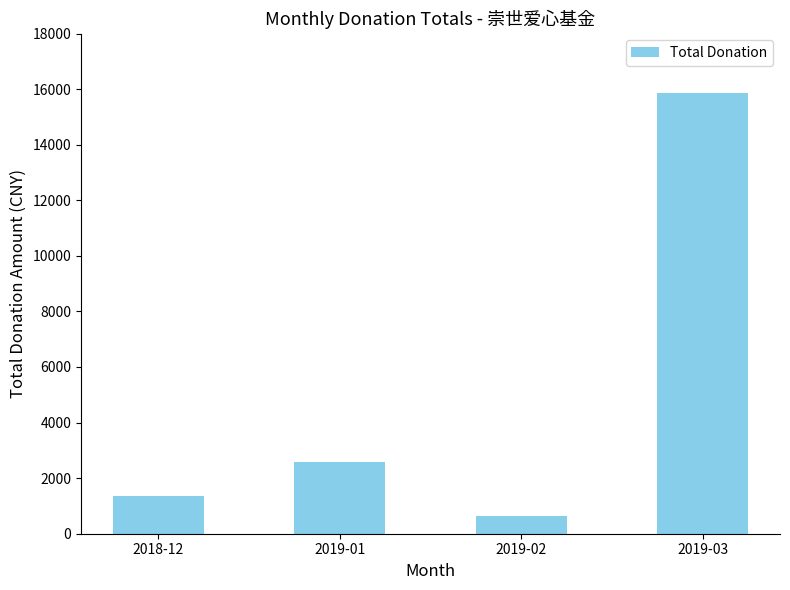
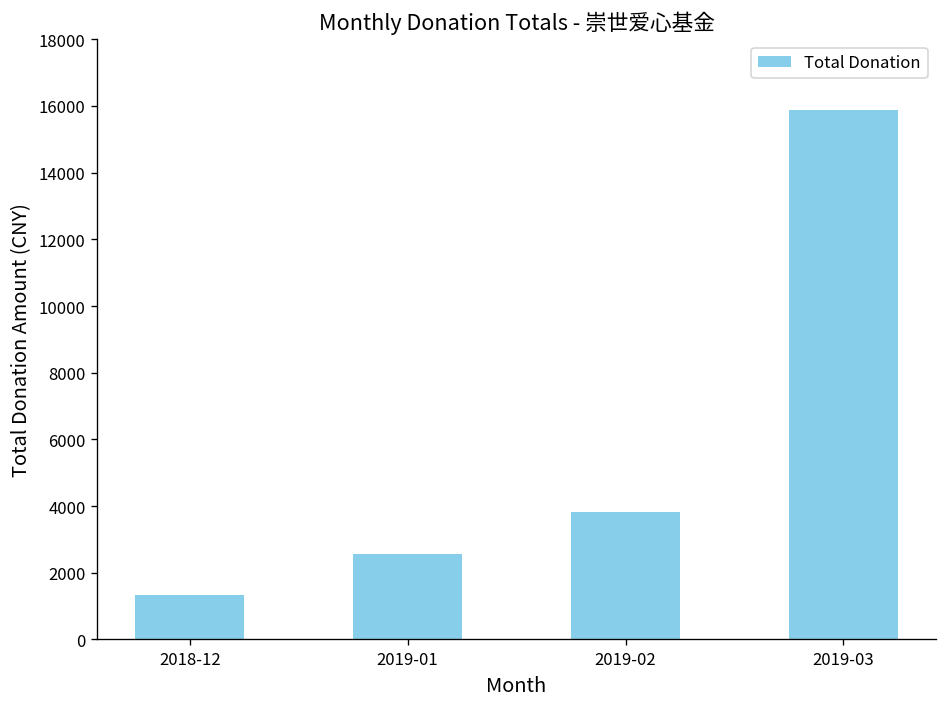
  {
    "2018-12": 1300,
    "2019-01": 2600,
-   "2019-02": 700,
+   "2019-02": 3800,
    "2019-03": 15900
  }
